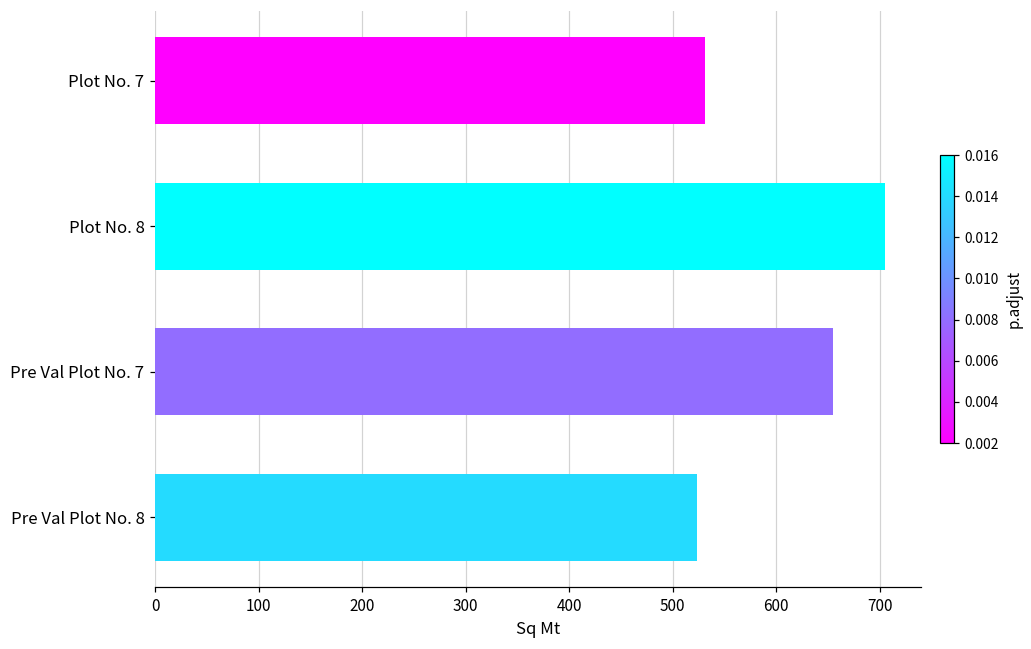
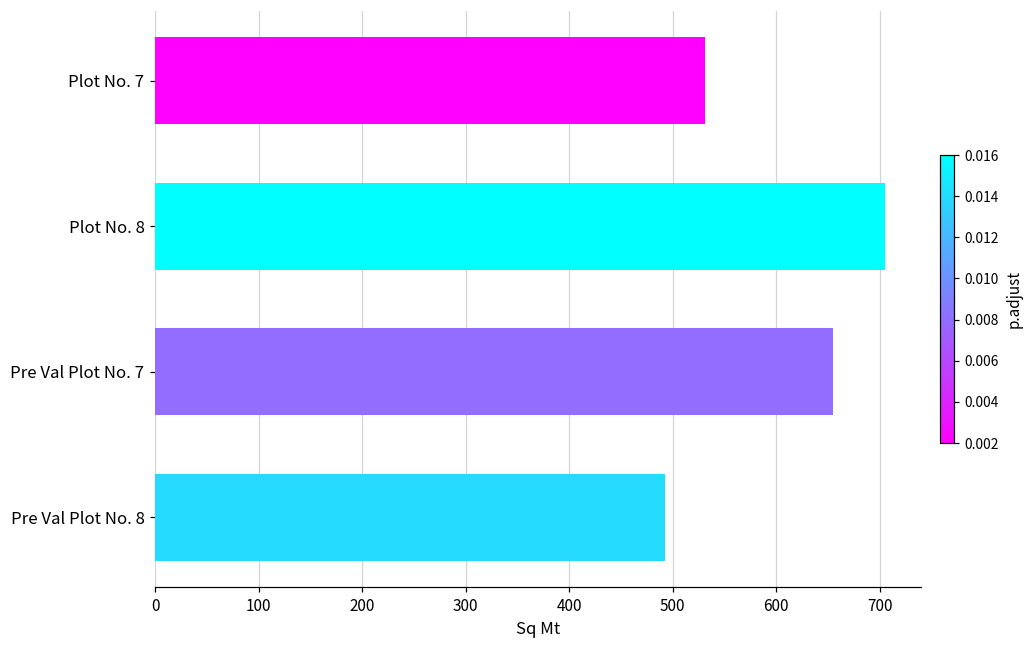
  {
    "Plot No. 7": 530,
    "Plot No. 8": 700,
    "Pre Val Plot No. 7": 650,
-   "Pre Val Plot No. 8": 520
+   "Pre Val Plot No. 8": 490
  }
